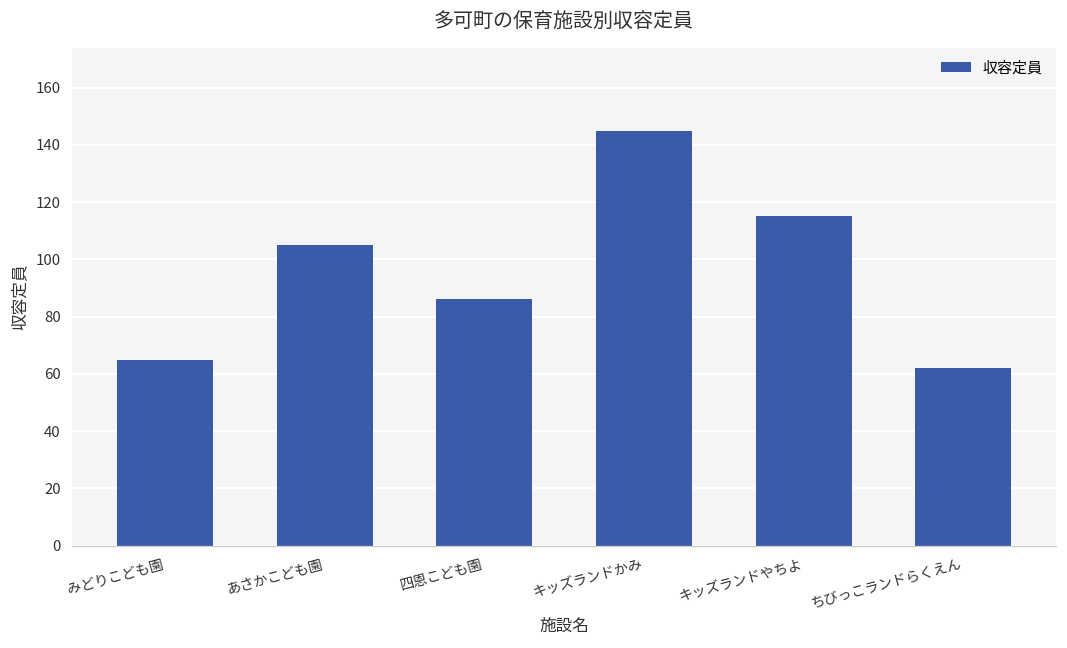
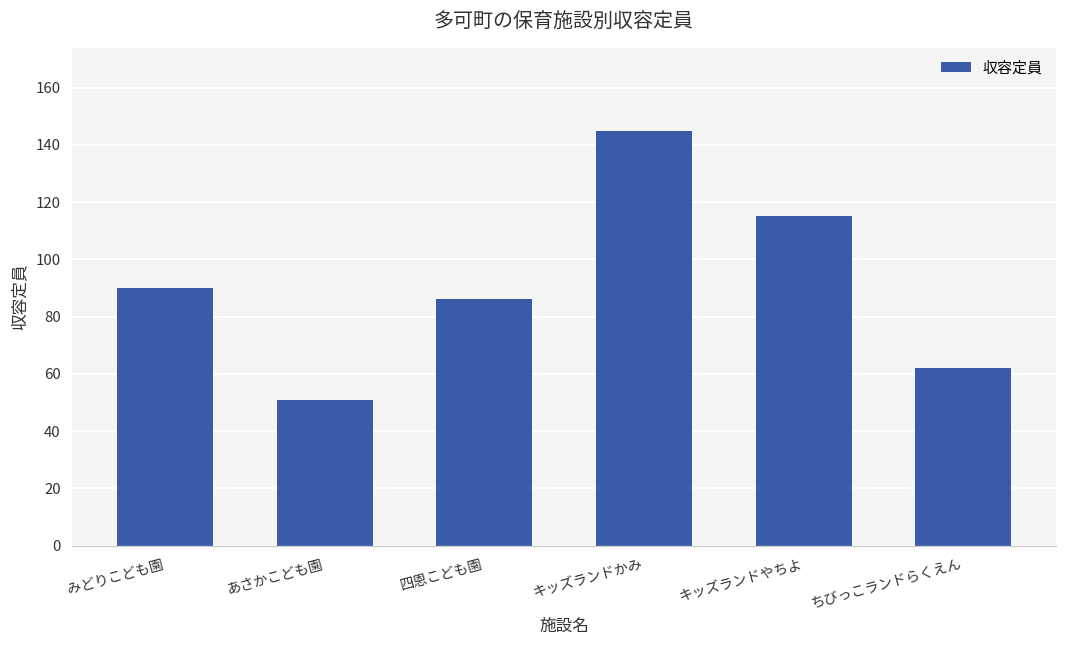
  {
-   "みどりこども園": 65,
-   "あさかこども園": 105,
+   "みどりこども園": 90,
+   "あさかこども園": 51,
    "四恩こども園": 86,
    "キッズランドかみ": 145,
    "キッズランドやちよ": 115,
    "ちびっこランドらくえん": 62
  }
